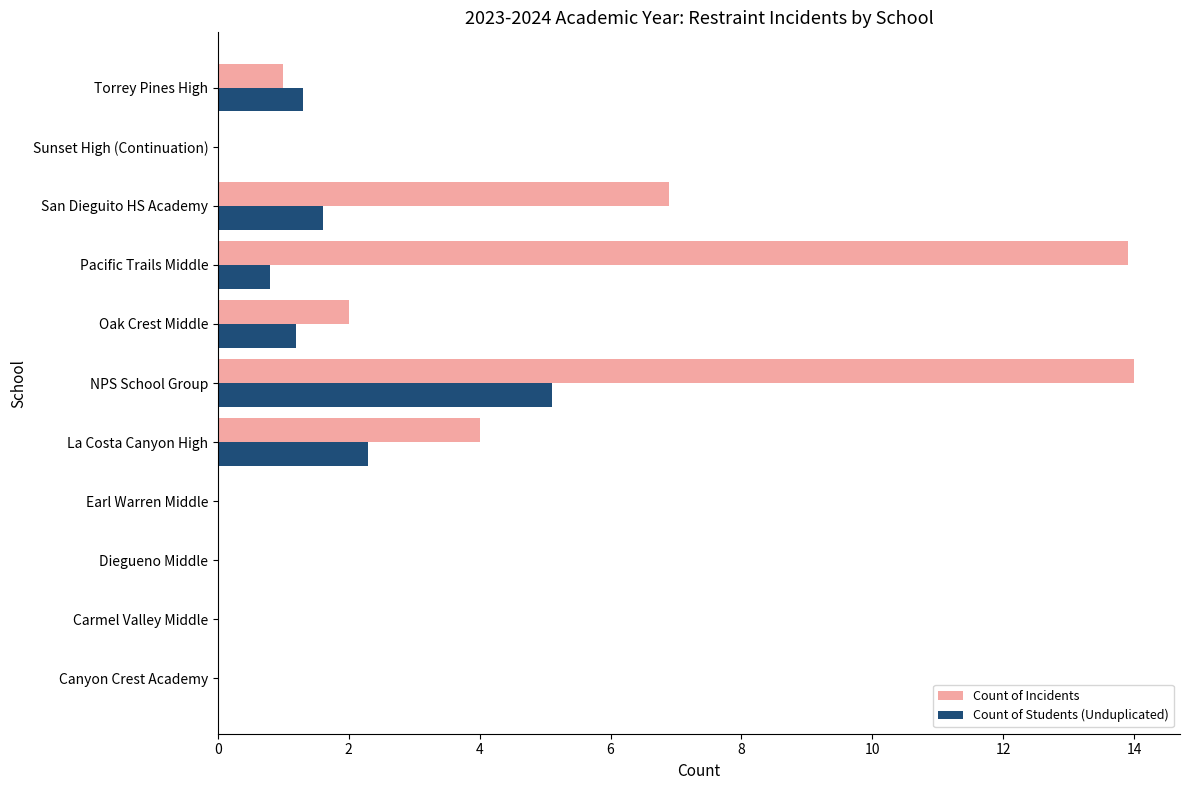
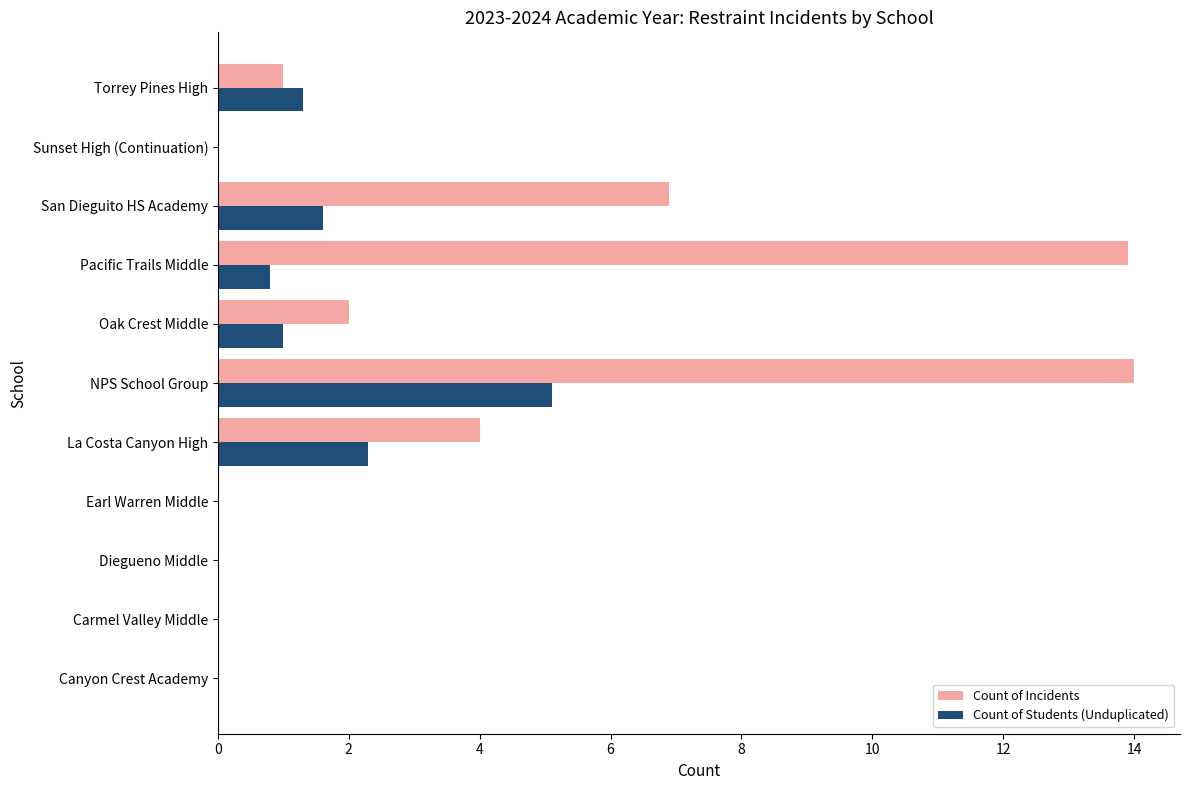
  {
    "Count of Incidents": {
      "Torrey Pines High": 1.0,
      "Sunset High (Continuation)": 0.0,
      "San Dieguito HS Academy": 6.9,
      "Pacific Trails Middle": 13.9,
      "Oak Crest Middle": 2.0,
      "NPS School Group": 14.0,
      "La Costa Canyon High": 4.0,
      "Earl Warren Middle": 0.0,
      "Diegueno Middle": 0.0,
      "Carmel Valley Middle": 0.0,
      "Canyon Crest Academy": 0.0
    },
    "Count of Students (Unduplicated)": {
      "Torrey Pines High": 1.3,
      "Sunset High (Continuation)": 0.0,
      "San Dieguito HS Academy": 1.6,
      "Pacific Trails Middle": 0.8,
-     "Oak Crest Middle": 1.2,
+     "Oak Crest Middle": 1.0,
      "NPS School Group": 5.1,
      "La Costa Canyon High": 2.3,
      "Earl Warren Middle": 0.0,
      "Diegueno Middle": 0.0,
      "Carmel Valley Middle": 0.0,
      "Canyon Crest Academy": 0.0
    }
  }
